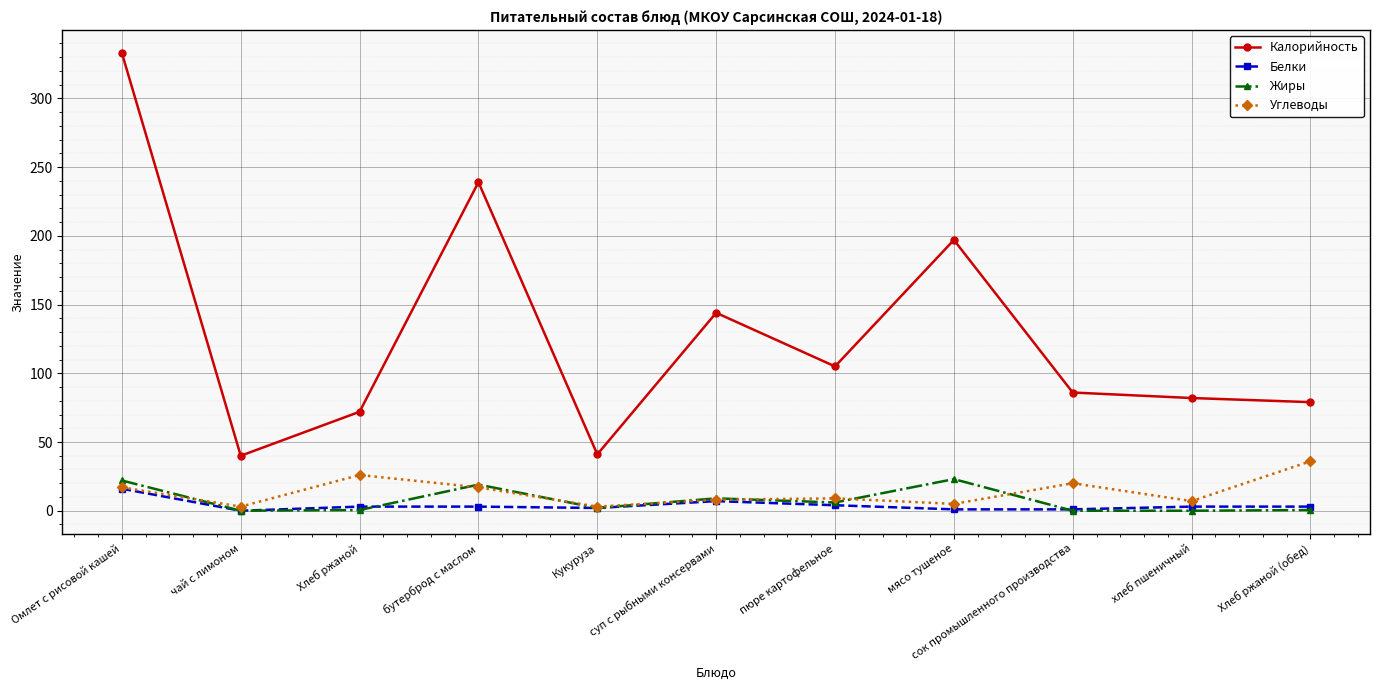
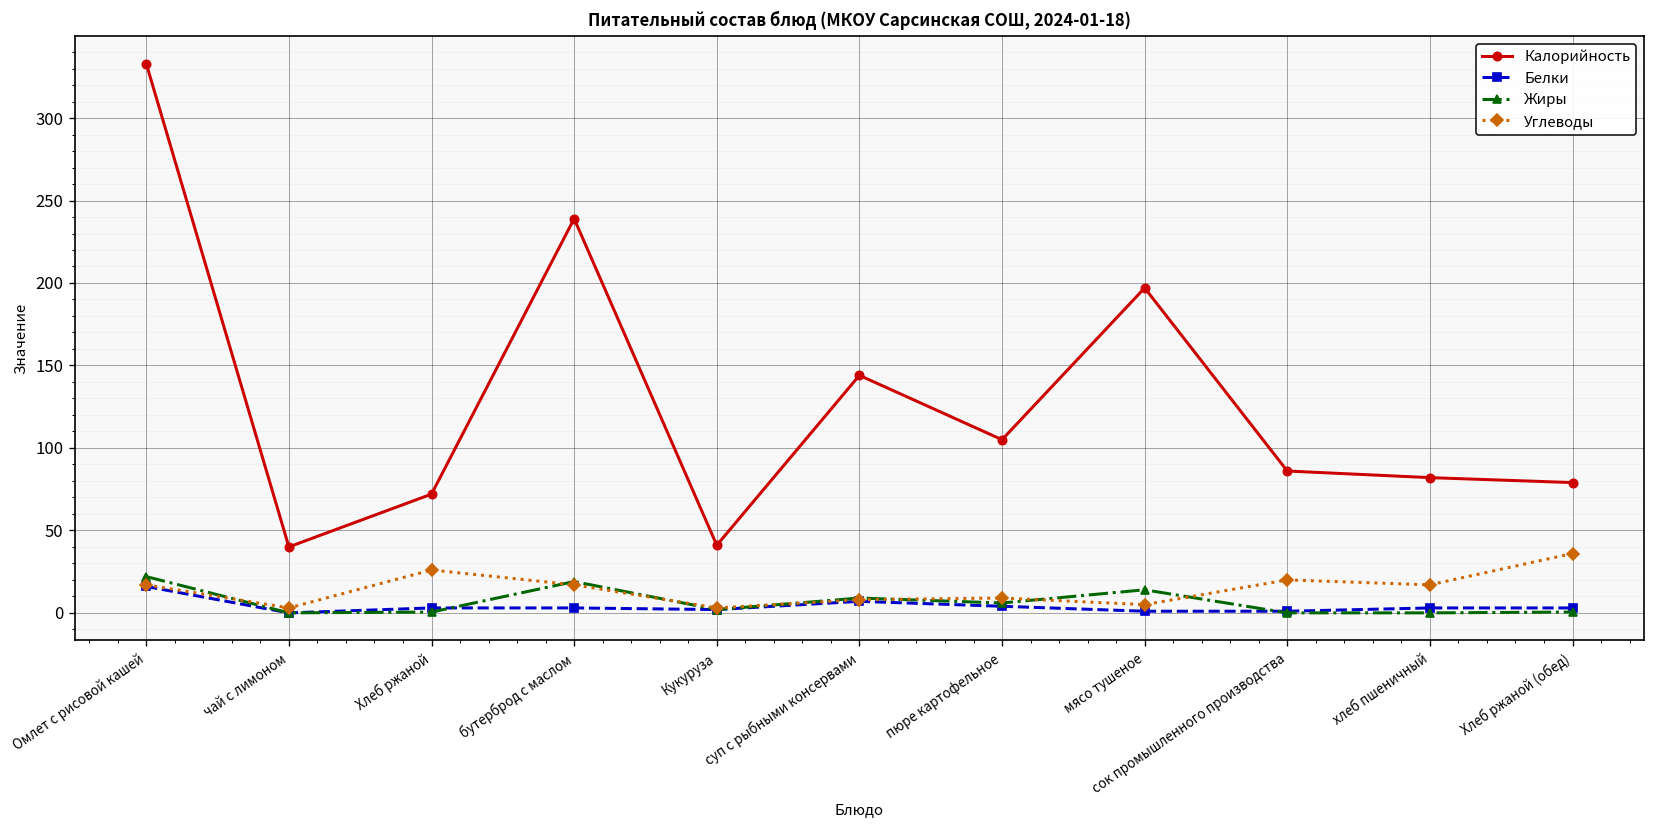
  {
    "Калорийность": {
      "Омлет с рисовой кашей": 333,
      "чай с лимоном": 40,
      "Хлеб ржаной": 72,
      "бутерброд с маслом": 239,
      "Кукуруза": 41,
      "суп с рыбными консервами": 144,
      "пюре картофельное": 105,
      "мясо тушеное": 197,
      "сок промышленного производства": 86,
      "хлеб пшеничный": 82,
      "Хлеб ржаной (обед)": 79
    },
    "Белки": {
      "Хлеб ржаной": 3,
      "бутерброд с маслом": 3,
      "пюре картофельное": 4,
      "мясо тушеное": 1,
      "хлеб пшеничный": 3,
      "Хлеб ржаной (обед)": 3
    },
    "Жиры": {
      "Омлет с рисовой кашей": 22,
      "Хлеб ржаной": 1,
      "бутерброд с маслом": 19,
      "пюре картофельное": 6,
-     "мясо тушеное": 23,
+     "мясо тушеное": 14,
      "хлеб пшеничный": 0,
      "Хлеб ржаной (обед)": 1
    },
    "Углеводы": {
      "чай с лимоном": 3,
      "Хлеб ржаной": 26,
      "бутерброд с маслом": 17,
      "пюре картофельное": 9,
      "мясо тушеное": 5,
      "сок промышленного производства": 20,
-     "хлеб пшеничный": 7,
+     "хлеб пшеничный": 17,
      "Хлеб ржаной (обед)": 36
    }
  }
